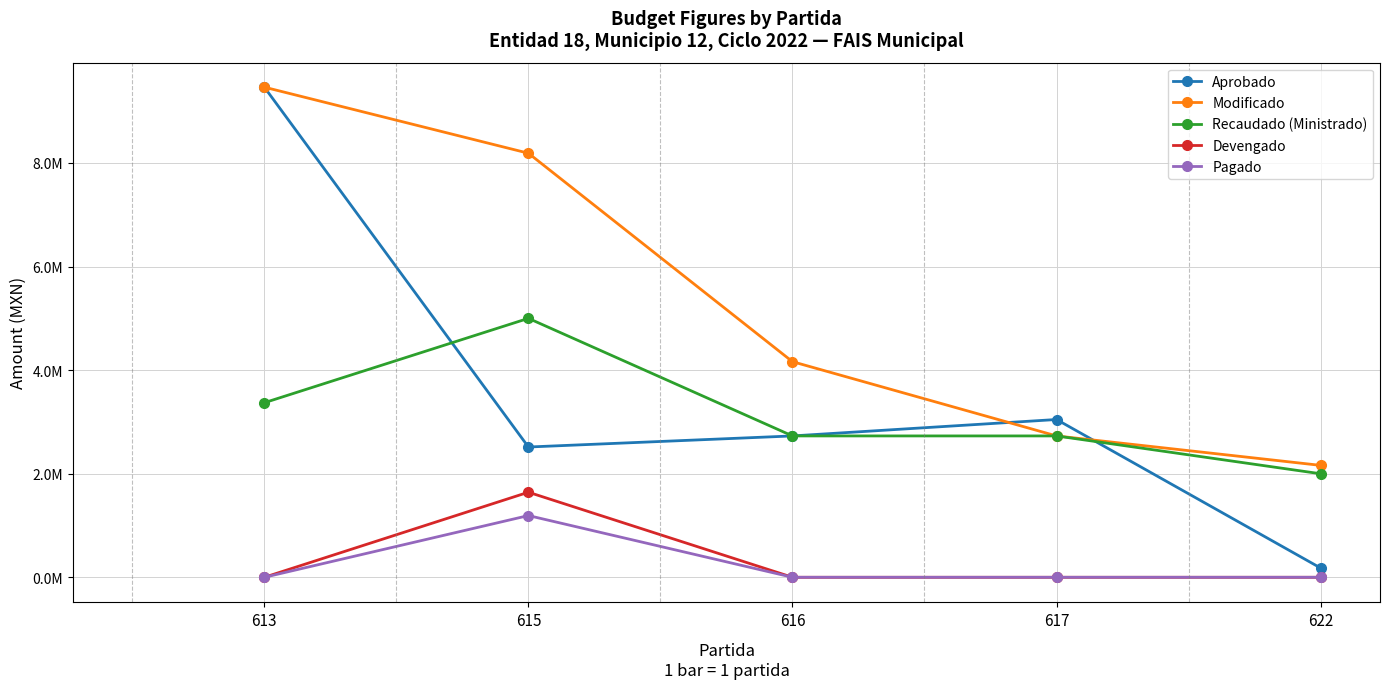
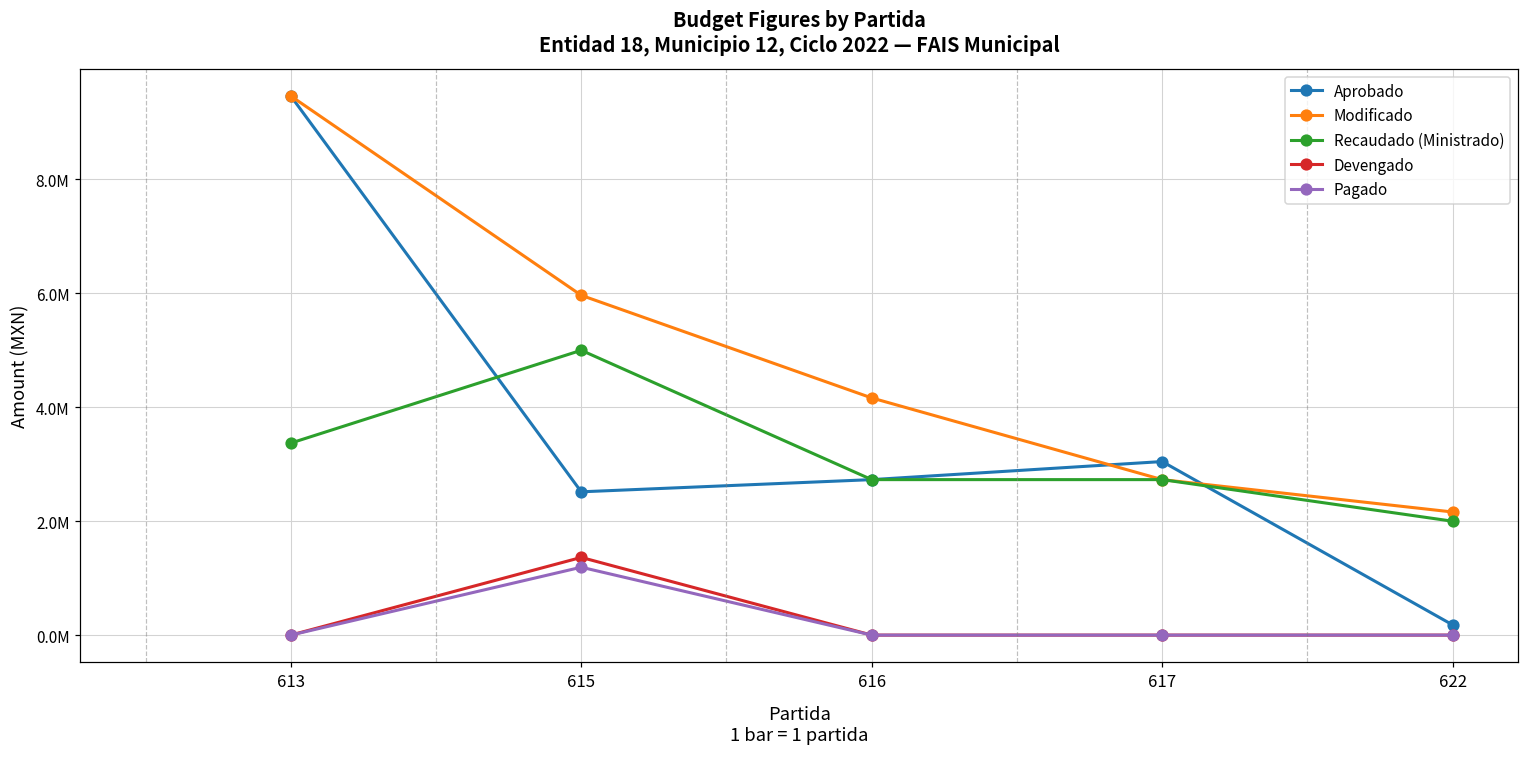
  {
    "Aprobado": {
      "615": 2500000,
      "617": 3000000,
      "622": 200000
    },
    "Modificado": {
-     "615": 8200000,
+     "615": 6000000,
      "616": 4200000,
      "622": 2200000
    },
    "Recaudado (Ministrado)": {
      "613": 3400000,
      "615": 5000000,
      "622": 2000000
    },
    "Devengado": {
-     "615": 1600000
+     "615": 1400000
    },
    "Pagado": {
      "615": 1200000
    }
  }
